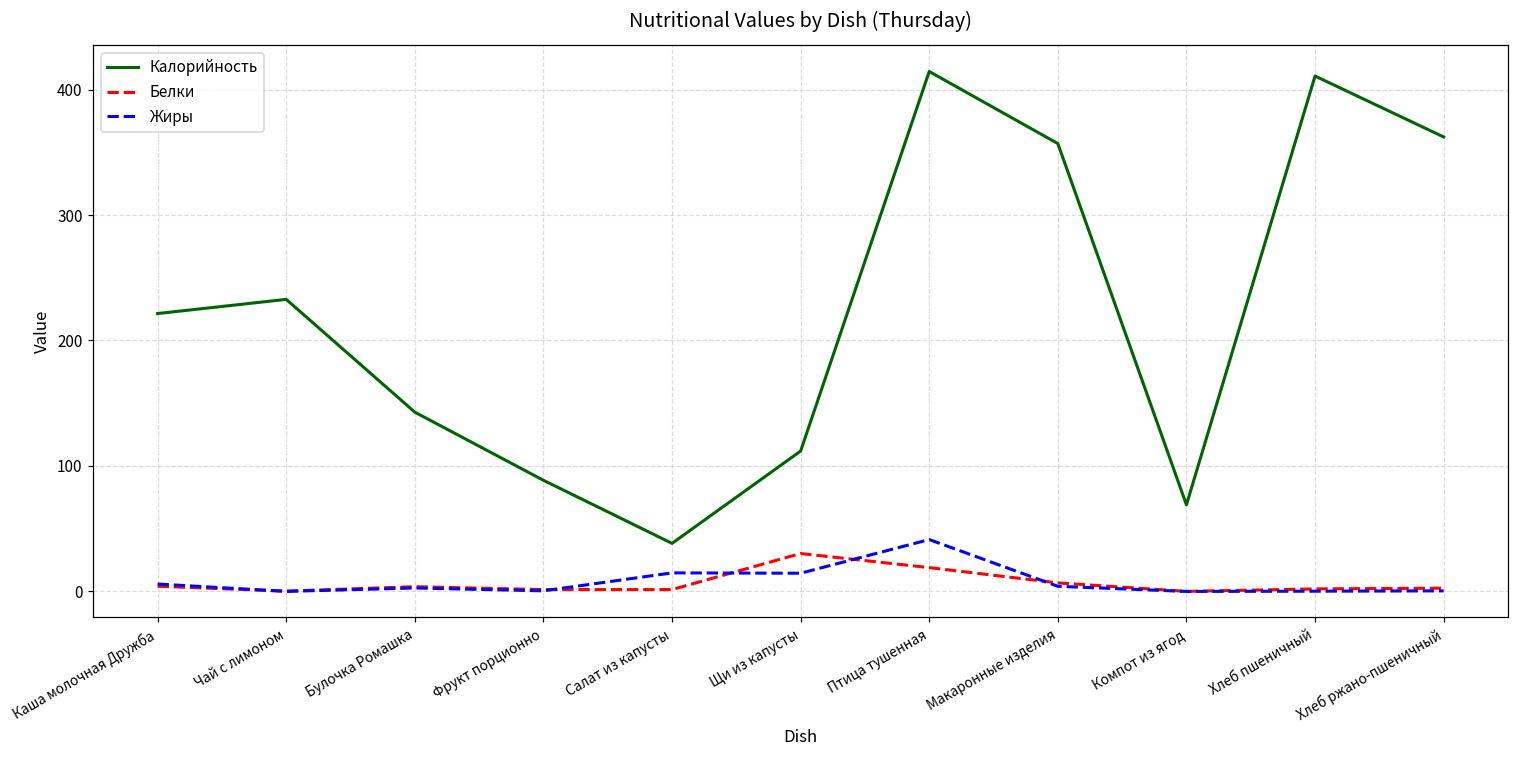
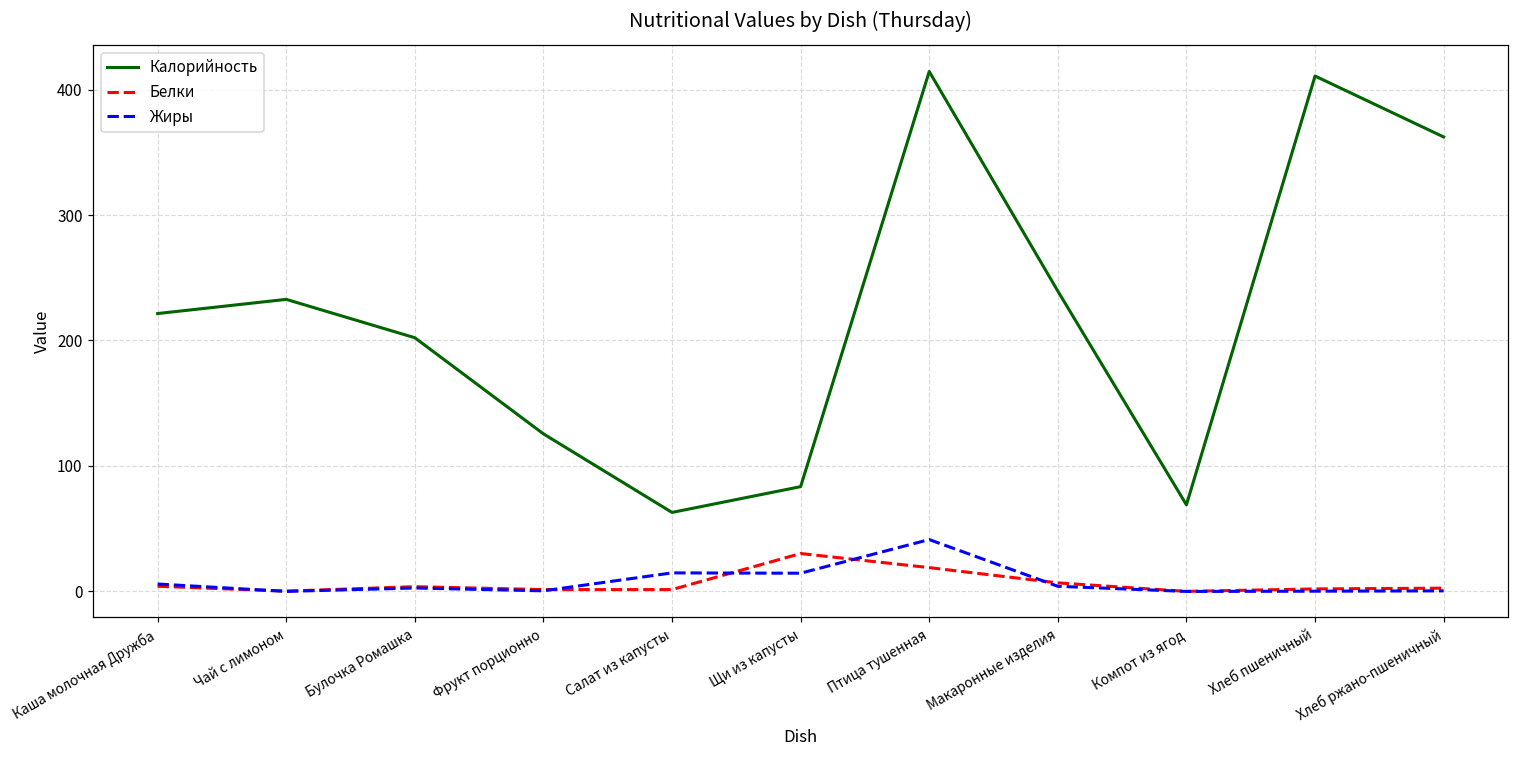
  {
    "Калорийность": {
      "Каша молочная Дружба": 221,
      "Чай с лимоном": 233,
-     "Булочка Ромашка": 143,
-     "Фрукт порционно": 89,
-     "Салат из капусты": 38,
-     "Щи из капусты": 112,
+     "Булочка Ромашка": 202,
+     "Фрукт порционно": 126,
+     "Салат из капусты": 63,
+     "Щи из капусты": 84,
      "Птица тушенная": 414,
-     "Макаронные изделия": 357,
+     "Макаронные изделия": 239,
      "Компот из ягод": 69,
      "Хлеб пшеничный": 411,
      "Хлеб ржано-пшеничный": 362
    },
    "Белки": {
      "Салат из капусты": 2,
      "Щи из капусты": 30,
      "Птица тушенная": 19,
      "Макаронные изделия": 7
    },
    "Жиры": {
      "Салат из капусты": 15,
      "Щи из капусты": 15,
      "Птица тушенная": 41,
      "Макаронные изделия": 4
    }
  }
